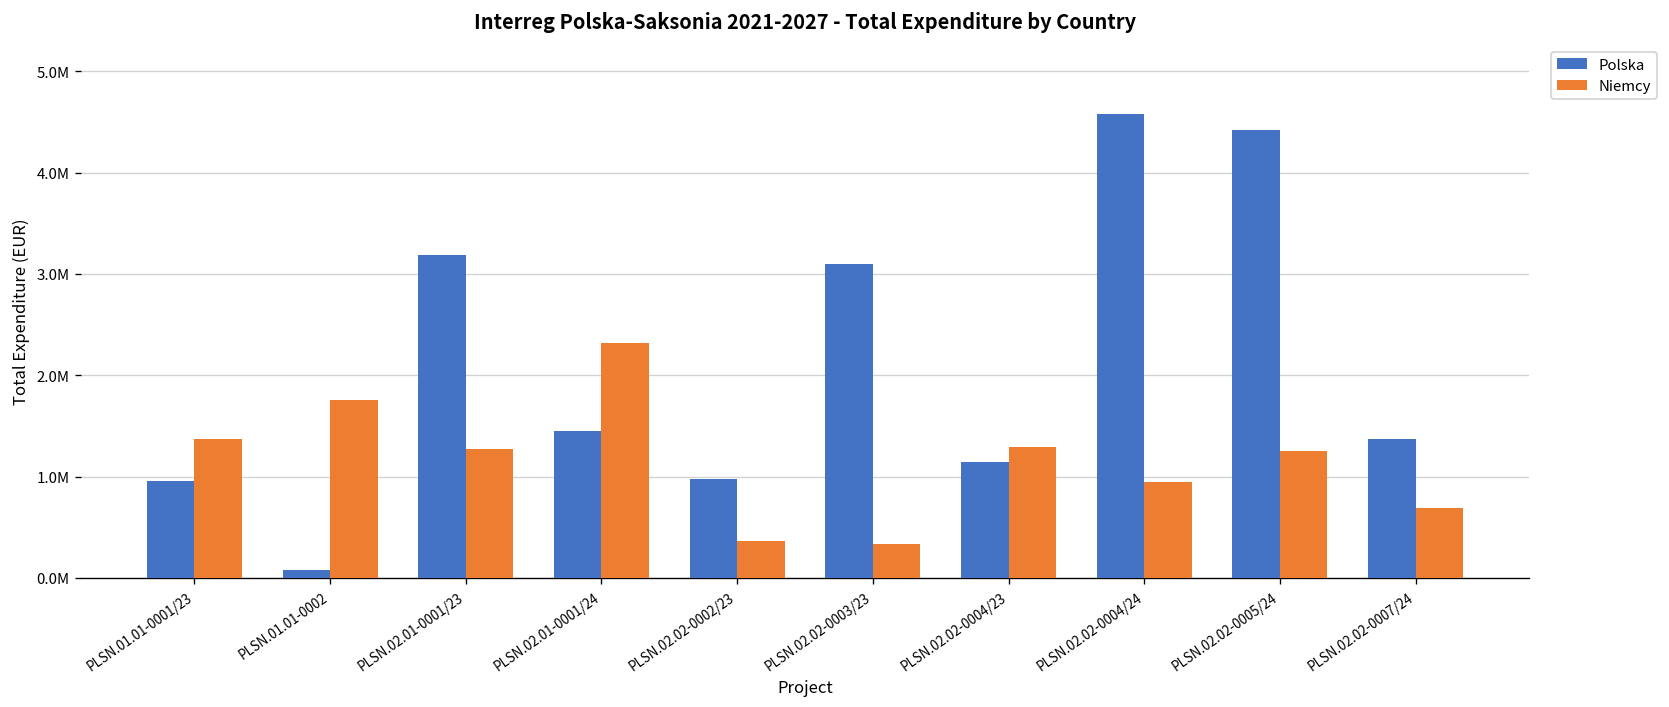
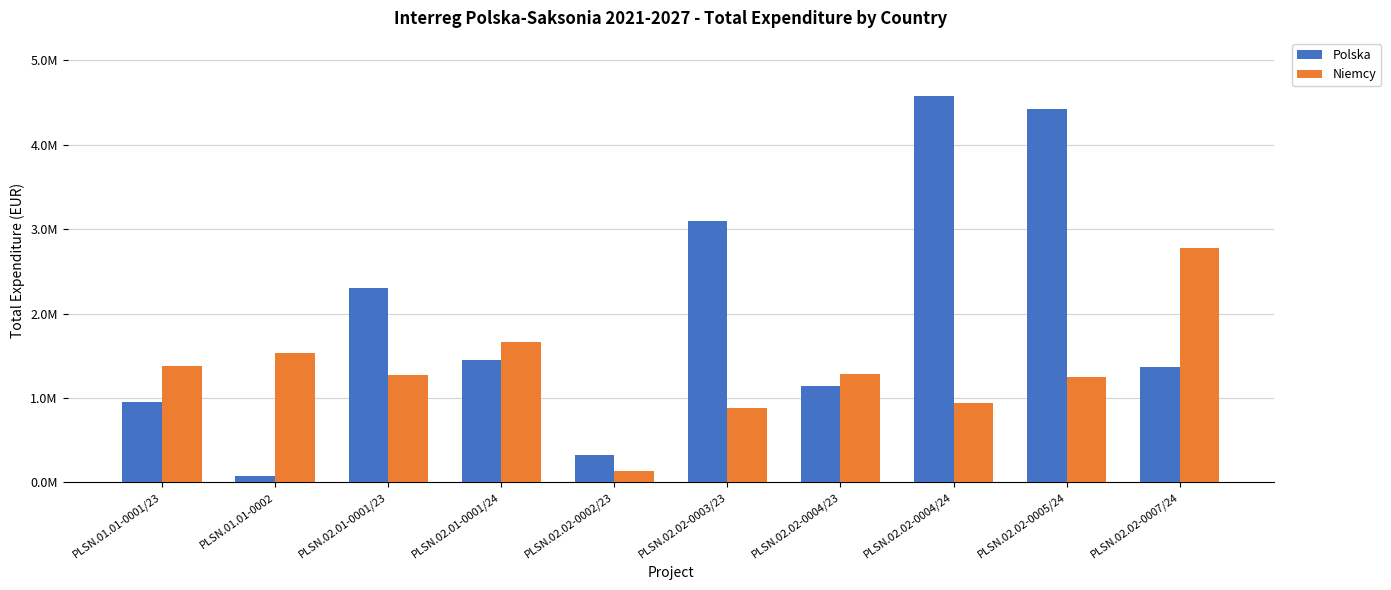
  {
    "Polska": {
      "PLSN.01.01-0001/23": 1000000,
      "PLSN.01.01-0002": 100000,
-     "PLSN.02.01-0001/23": 3200000,
+     "PLSN.02.01-0001/23": 2300000,
      "PLSN.02.01-0001/24": 1400000,
-     "PLSN.02.02-0002/23": 1000000,
+     "PLSN.02.02-0002/23": 300000,
      "PLSN.02.02-0003/23": 3100000,
      "PLSN.02.02-0004/23": 1100000,
      "PLSN.02.02-0004/24": 4600000,
      "PLSN.02.02-0005/24": 4400000,
      "PLSN.02.02-0007/24": 1400000
    },
    "Niemcy": {
      "PLSN.01.01-0001/23": 1400000,
-     "PLSN.01.01-0002": 1800000,
+     "PLSN.01.01-0002": 1500000,
      "PLSN.02.01-0001/23": 1300000,
-     "PLSN.02.01-0001/24": 2300000,
-     "PLSN.02.02-0002/23": 400000,
-     "PLSN.02.02-0003/23": 300000,
+     "PLSN.02.01-0001/24": 1700000,
+     "PLSN.02.02-0002/23": 100000,
+     "PLSN.02.02-0003/23": 900000,
      "PLSN.02.02-0004/23": 1300000,
      "PLSN.02.02-0004/24": 900000,
      "PLSN.02.02-0005/24": 1200000,
-     "PLSN.02.02-0007/24": 700000
+     "PLSN.02.02-0007/24": 2800000
    }
  }
